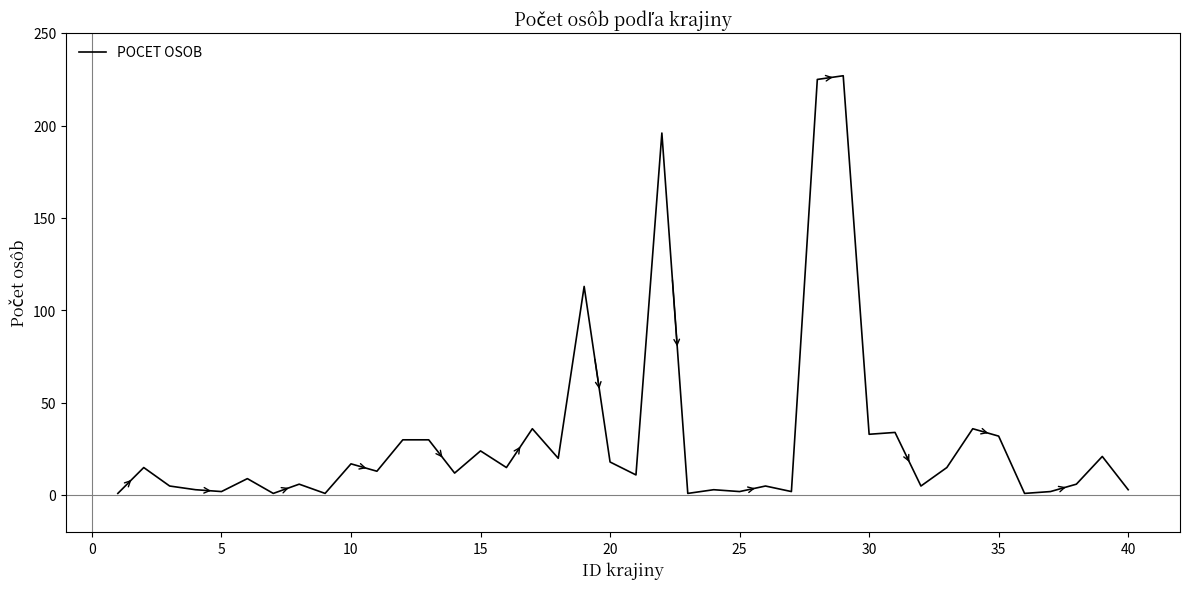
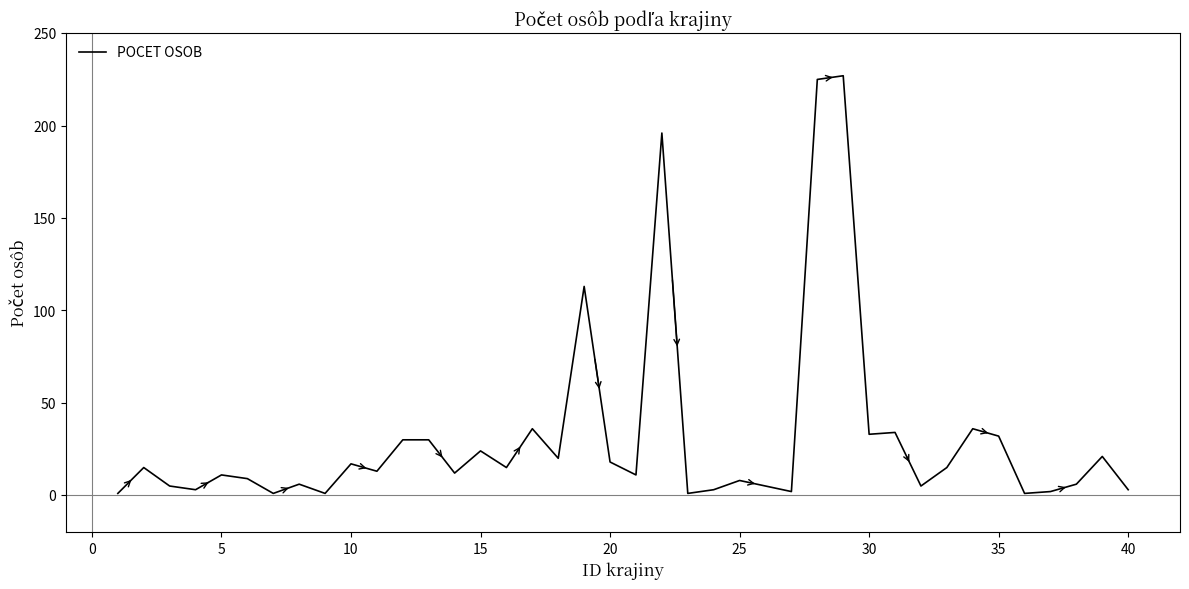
  {
-   "5": 2,
+   "5": 11,
    "10": 17,
    "15": 24,
    "20": 18,
-   "25": 2,
+   "25": 8,
    "30": 33,
    "35": 32,
    "40": 3
  }
